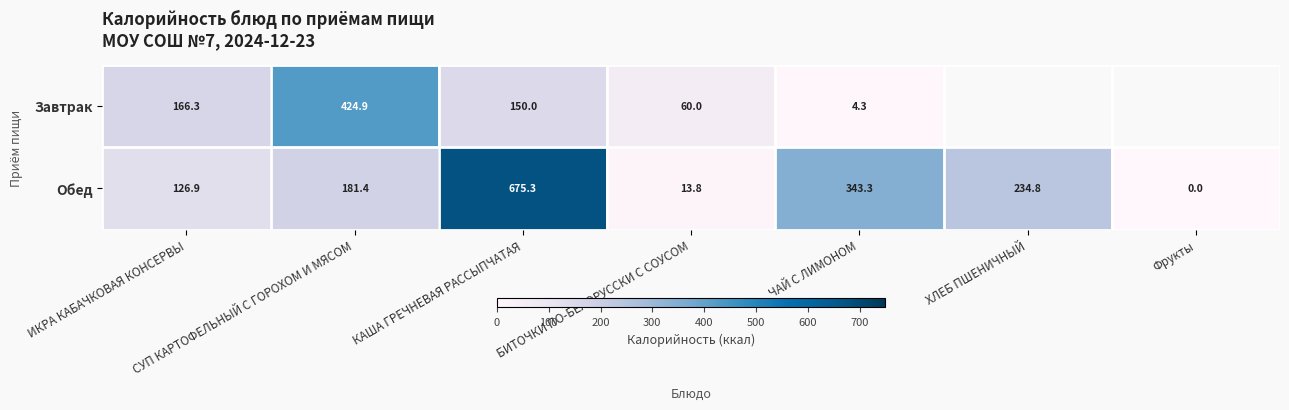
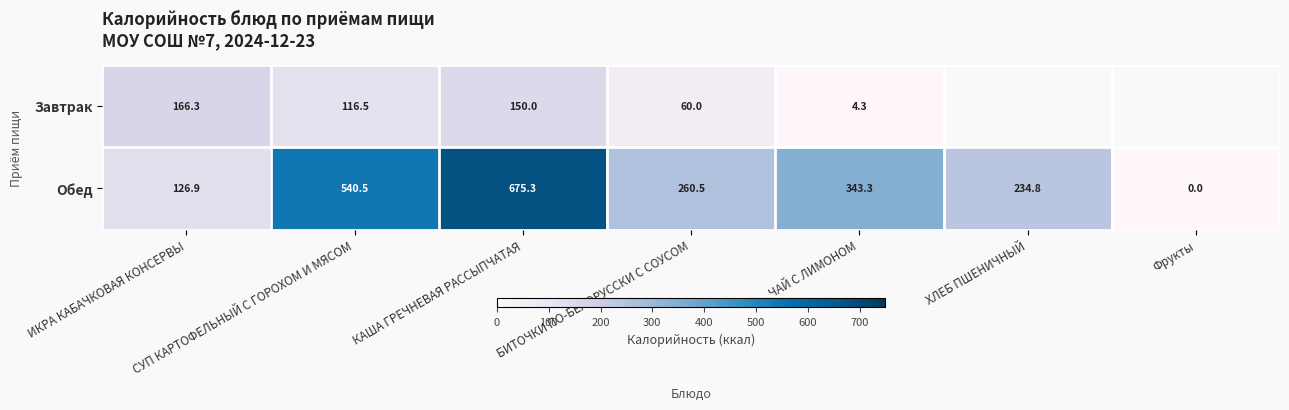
  {
    "Завтрак": {
      "ИКРА КАБАЧКОВАЯ КОНСЕРВЫ": 166.3,
-     "СУП КАРТОФЕЛЬНЫЙ С ГОРОХОМ И МЯСОМ": 424.9,
+     "СУП КАРТОФЕЛЬНЫЙ С ГОРОХОМ И МЯСОМ": 116.5,
      "КАША ГРЕЧНЕВАЯ РАССЫПЧАТАЯ": 150.0,
      "БИТОЧКИ ПО-БЕЛОРУССКИ С СОУСОМ": 60.0,
      "ЧАЙ С ЛИМОНОМ": 4.3
    },
    "Обед": {
      "ИКРА КАБАЧКОВАЯ КОНСЕРВЫ": 126.9,
-     "СУП КАРТОФЕЛЬНЫЙ С ГОРОХОМ И МЯСОМ": 181.4,
+     "СУП КАРТОФЕЛЬНЫЙ С ГОРОХОМ И МЯСОМ": 540.5,
      "КАША ГРЕЧНЕВАЯ РАССЫПЧАТАЯ": 675.3,
-     "БИТОЧКИ ПО-БЕЛОРУССКИ С СОУСОМ": 13.8,
+     "БИТОЧКИ ПО-БЕЛОРУССКИ С СОУСОМ": 260.5,
      "ЧАЙ С ЛИМОНОМ": 343.3,
      "ХЛЕБ ПШЕНИЧНЫЙ": 234.8,
      "Фрукты": 0.0
    }
  }
